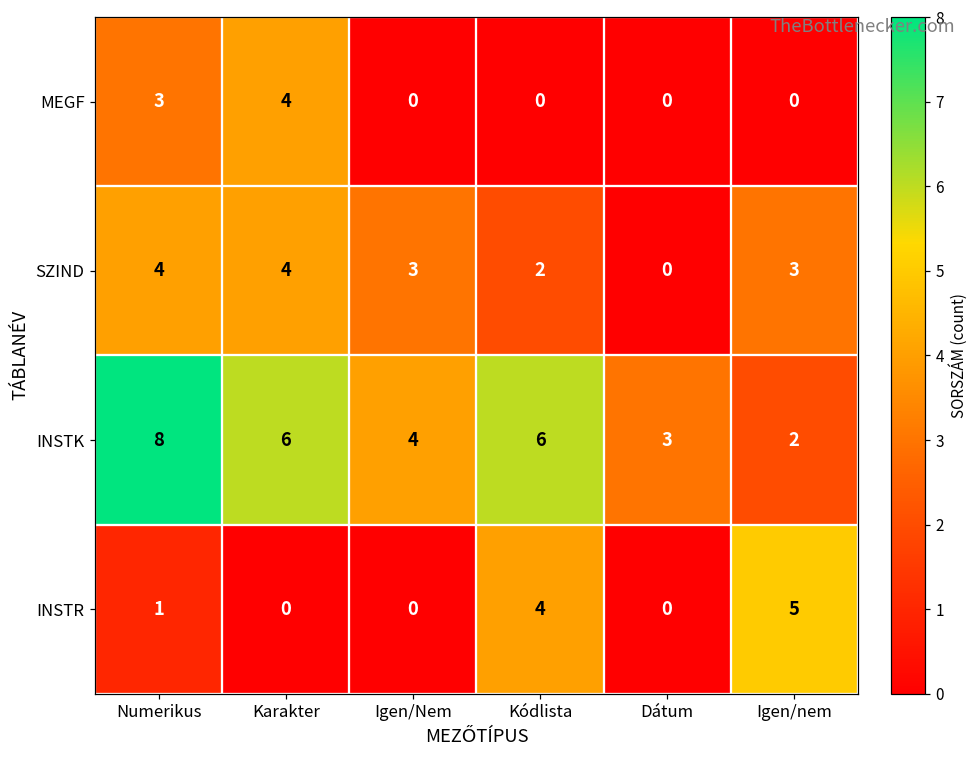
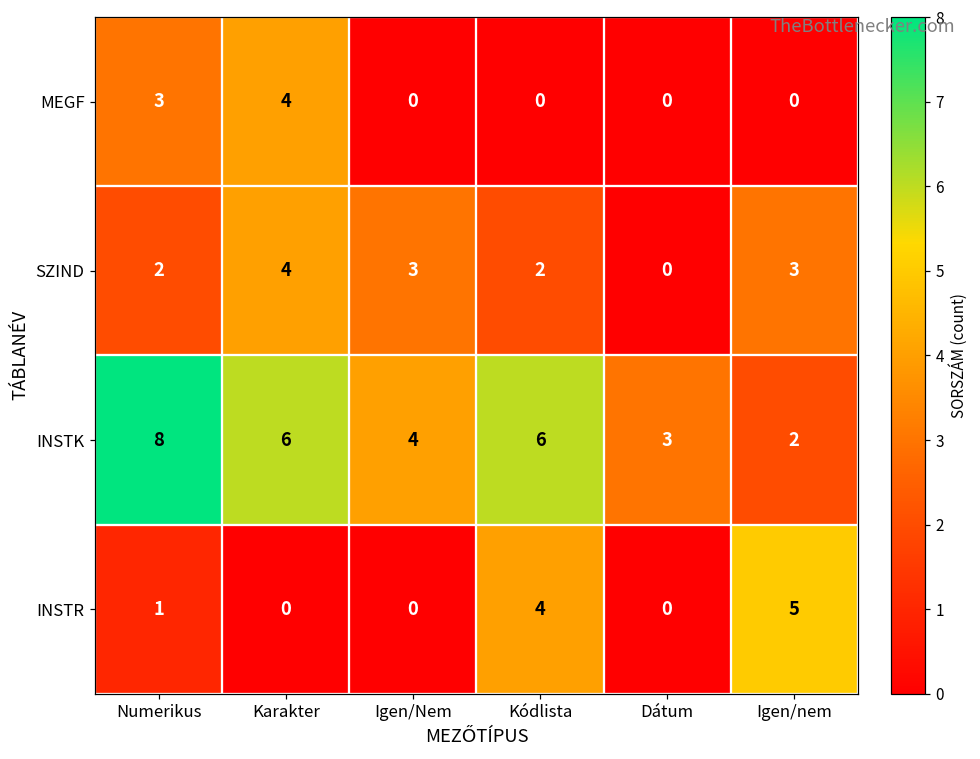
  {
    "MEGF": {
      "Numerikus": 3,
      "Karakter": 4,
      "Igen/Nem": 0,
      "Kódlista": 0,
      "Dátum": 0,
      "Igen/nem": 0
    },
    "SZIND": {
-     "Numerikus": 4,
+     "Numerikus": 2,
      "Karakter": 4,
      "Igen/Nem": 3,
      "Kódlista": 2,
      "Dátum": 0,
      "Igen/nem": 3
    },
    "INSTK": {
      "Numerikus": 8,
      "Karakter": 6,
      "Igen/Nem": 4,
      "Kódlista": 6,
      "Dátum": 3,
      "Igen/nem": 2
    },
    "INSTR": {
      "Numerikus": 1,
      "Karakter": 0,
      "Igen/Nem": 0,
      "Kódlista": 4,
      "Dátum": 0,
      "Igen/nem": 5
    }
  }
